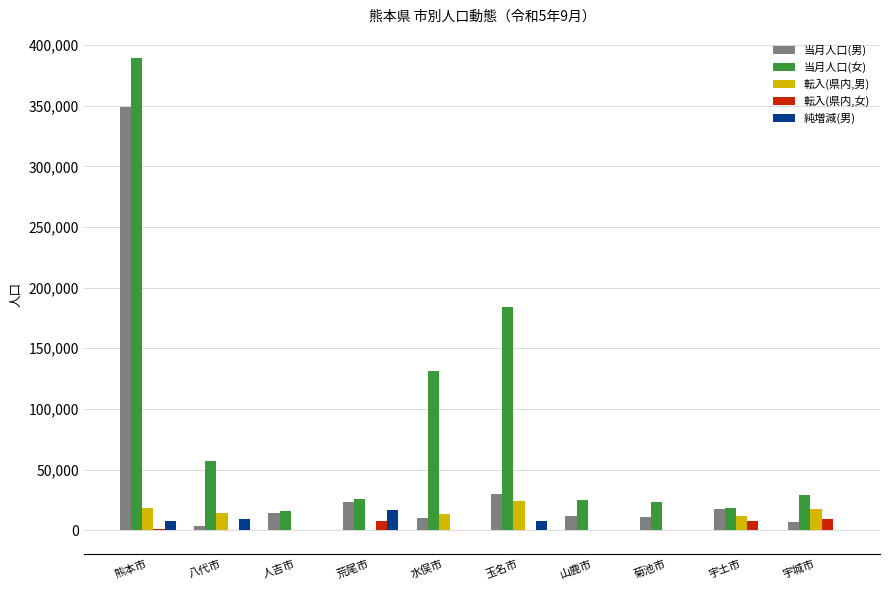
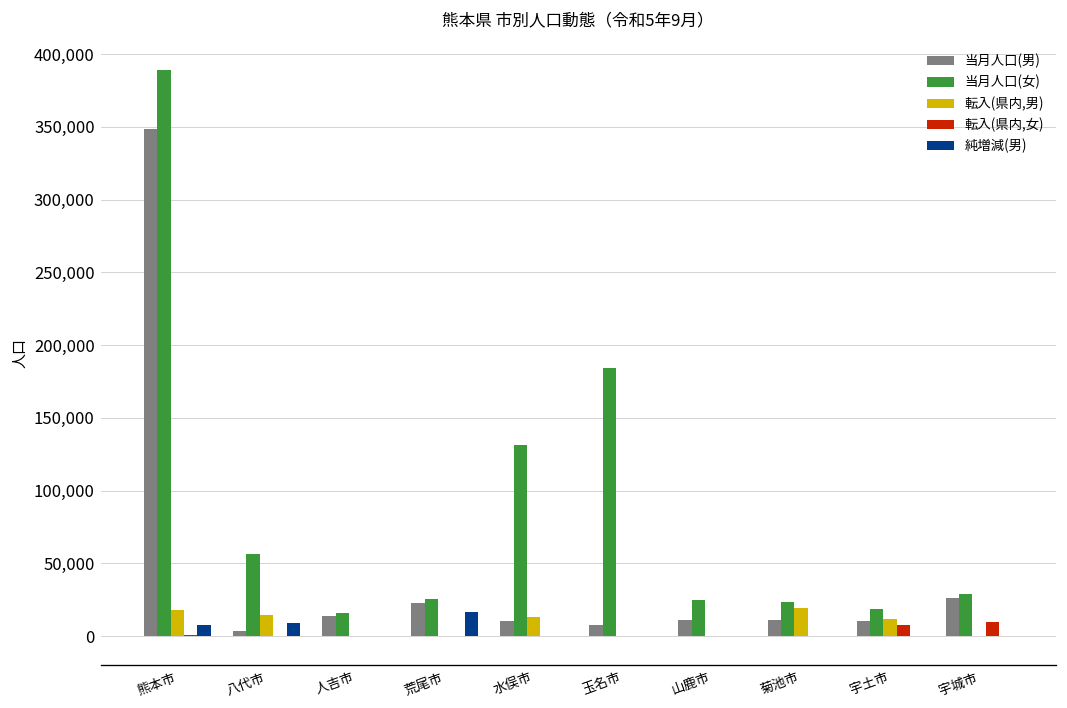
  {
    "当月人口(男)": {
      "熊本市": "349,000",
      "八代市": "3,000",
      "人吉市": "14,000",
      "荒尾市": "23,000",
      "水俣市": "10,000",
-     "玉名市": "30,000",
+     "玉名市": "8,000",
      "山鹿市": "11,000",
      "菊池市": "11,000",
-     "宇土市": "17,000",
-     "宇城市": "7,000"
+     "宇土市": "10,000",
+     "宇城市": "26,000"
    },
    "当月人口(女)": {
      "熊本市": "389,000",
      "八代市": "57,000",
      "人吉市": "16,000",
      "荒尾市": "26,000",
      "水俣市": "131,000",
      "玉名市": "184,000",
      "山鹿市": "25,000",
      "菊池市": "24,000",
      "宇土市": "19,000",
      "宇城市": "29,000"
    },
    "転入(県内,男)": {
      "熊本市": "18,000",
      "八代市": "14,000",
      "水俣市": "13,000",
-     "玉名市": "24,000",
-     "菊池市": "0",
+     "玉名市": "0",
+     "菊池市": "20,000",
      "宇土市": "12,000",
-     "宇城市": "17,000"
+     "宇城市": "0"
    },
    "転入(県内,女)": {
-     "荒尾市": "8,000",
+     "荒尾市": "0",
      "宇土市": "8,000",
      "宇城市": "10,000"
    },
    "純増減(男)": {
      "熊本市": "8,000",
      "八代市": "9,000",
      "荒尾市": "17,000",
-     "玉名市": "7,000"
+     "玉名市": "0"
    }
  }
